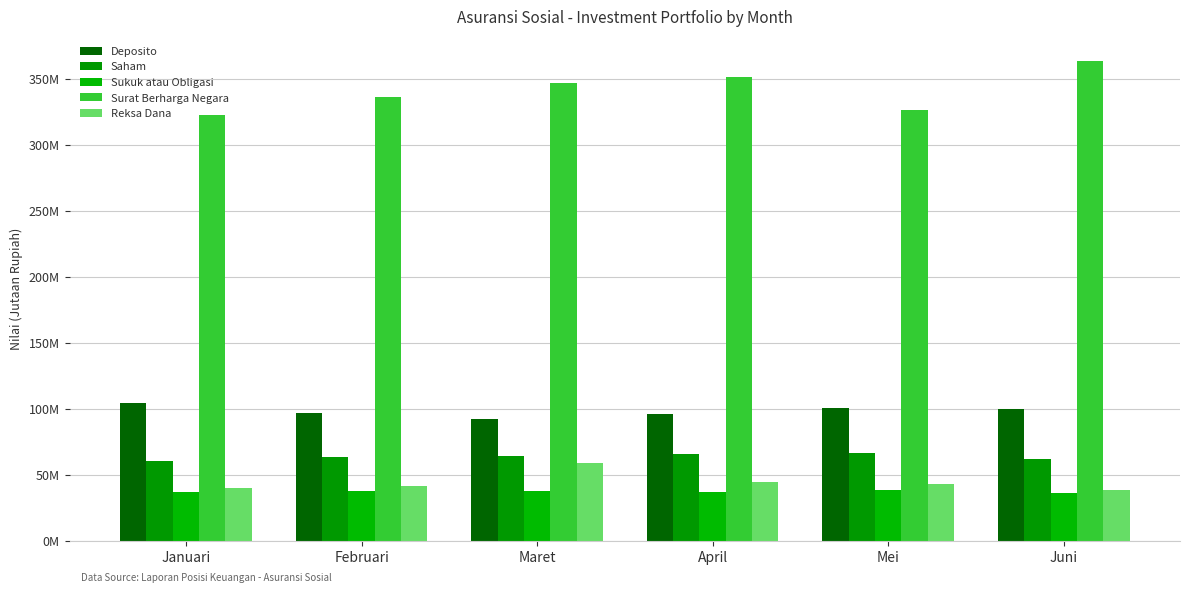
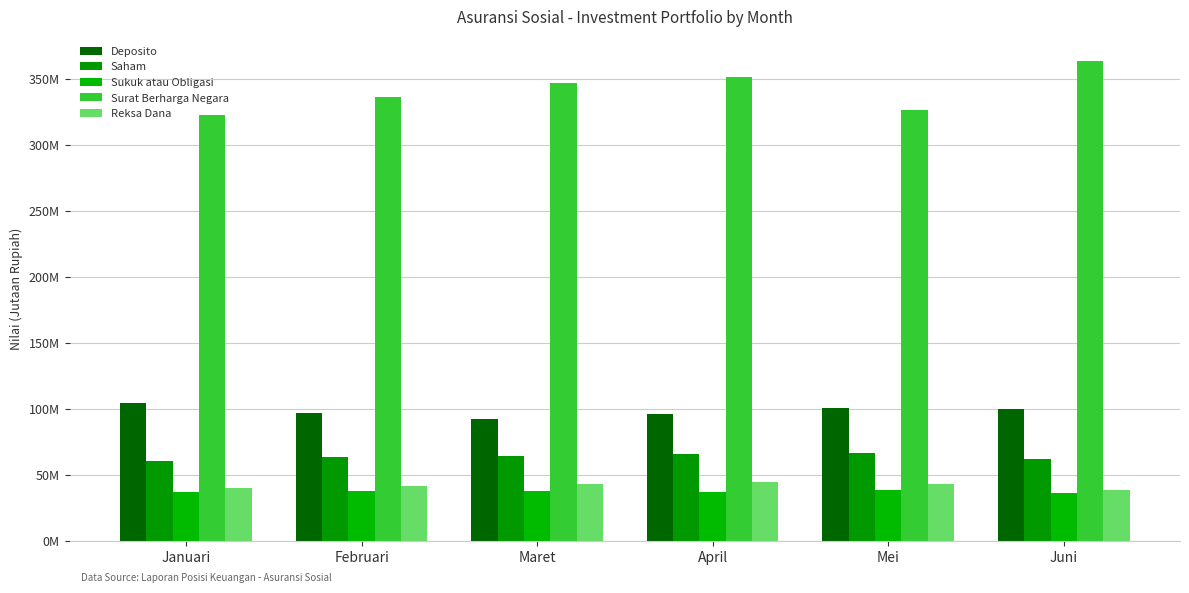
  {
    "Surat Berharga Negara": {
      "Januari": 323000000,
      "Februari": 337000000,
      "Maret": 347000000,
      "April": 351000000,
      "Mei": 326000000,
      "Juni": 364000000
    },
    "Reksa Dana": {
      "Januari": 40000000,
      "Februari": 41000000,
-     "Maret": 59000000,
+     "Maret": 43000000,
      "April": 44000000,
      "Mei": 43000000,
      "Juni": 39000000
    }
  }
